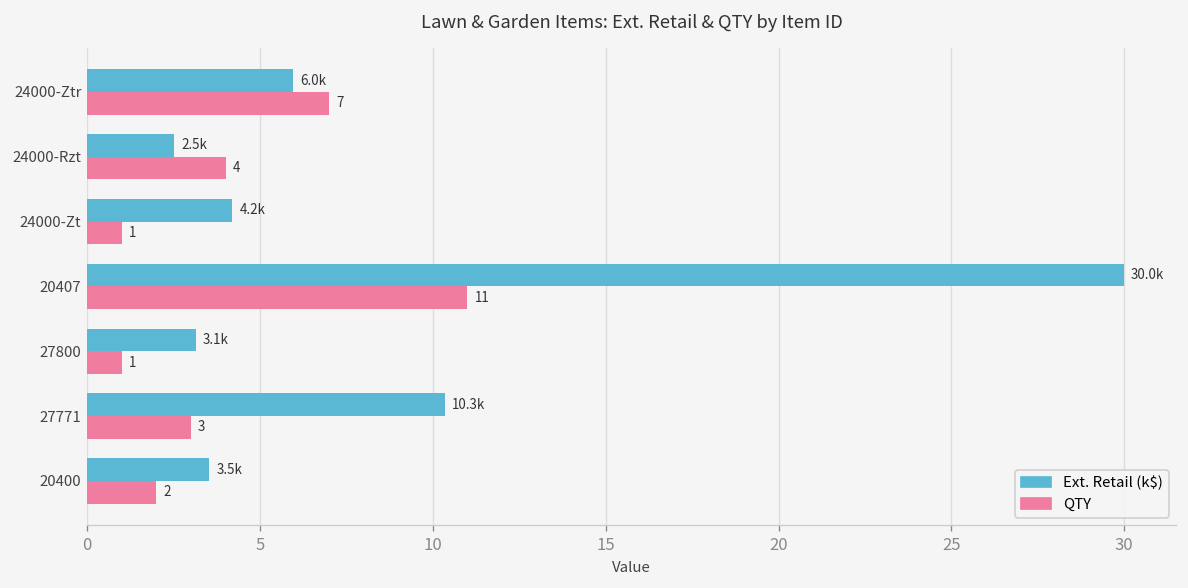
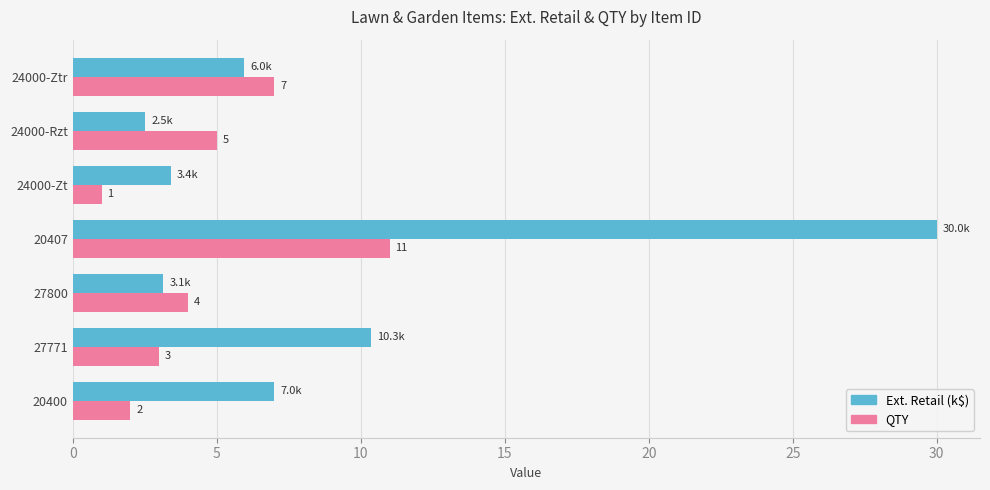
  {
    "Ext. Retail (k$)": {
      "24000-Ztr": "6.0k",
      "24000-Rzt": "2.5k",
-     "24000-Zt": "4.2k",
+     "24000-Zt": "3.4k",
      "20407": "30.0k",
      "27800": "3.1k",
      "27771": "10.3k",
-     "20400": "3.5k"
+     "20400": "7.0k"
    },
    "QTY": {
      "24000-Ztr": "7",
-     "24000-Rzt": "4",
+     "24000-Rzt": "5",
      "24000-Zt": "1",
      "20407": "11",
-     "27800": "1",
+     "27800": "4",
      "27771": "3",
      "20400": "2"
    }
  }
